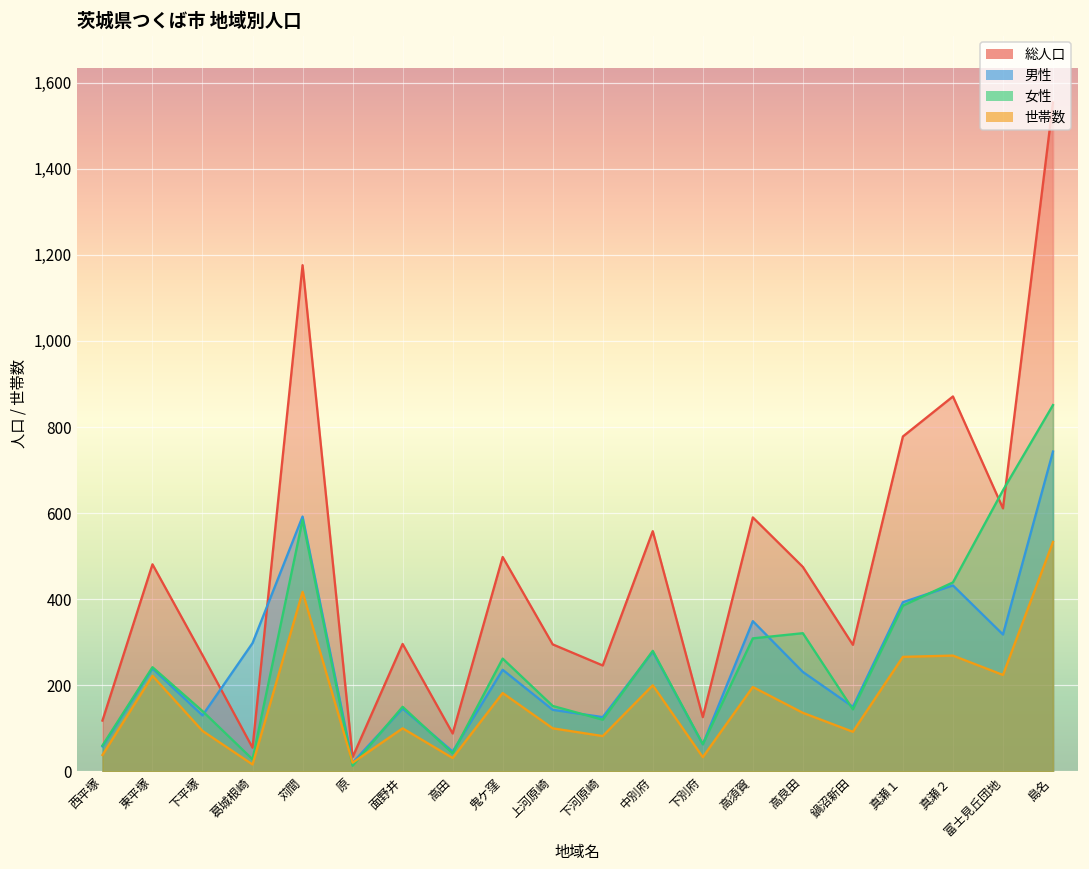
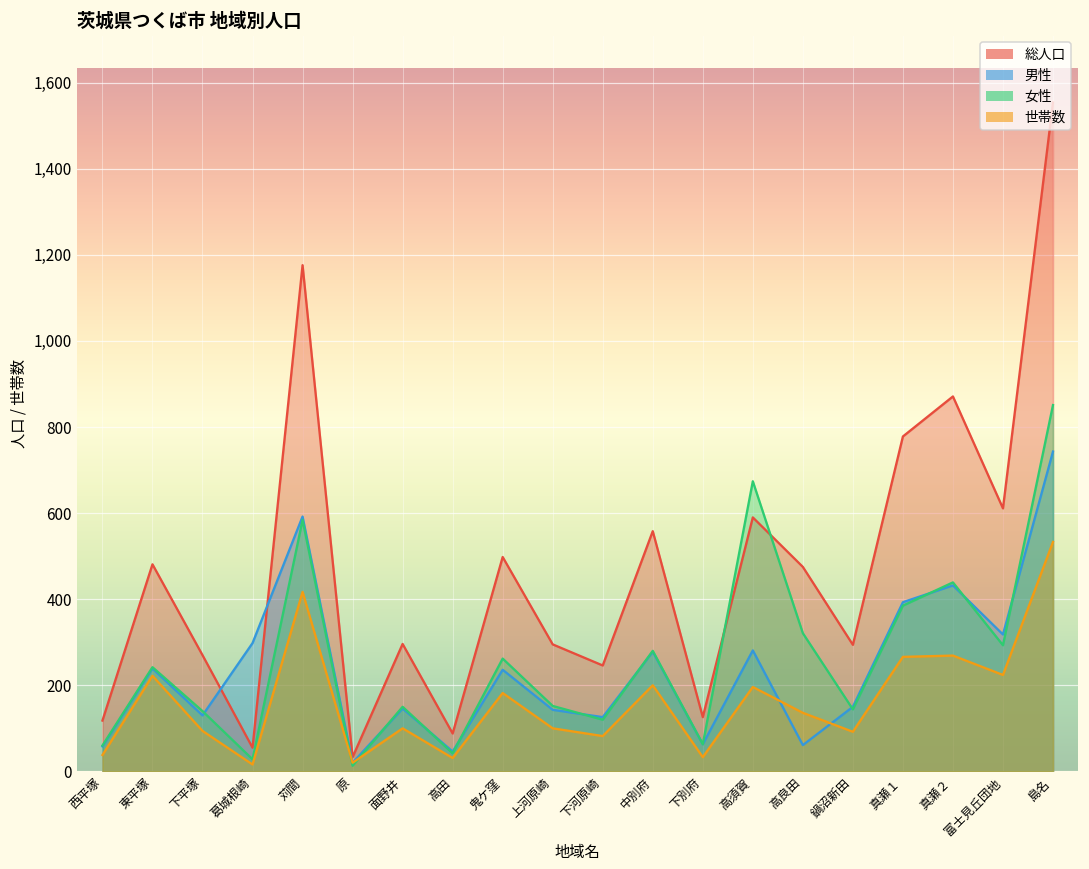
  {
    "男性": {
      "下平塚": 130,
      "葛城根崎": 300,
      "苅間": 590,
      "鬼ケ窪": 240,
      "上河原崎": 140,
-     "高須賀": 350,
-     "高良田": 230,
+     "高須賀": 280,
+     "高良田": 60,
      "真瀬１": 390,
      "真瀬２": 430,
      "富士見丘団地": 320,
      "島名": 740
    },
    "女性": {
      "下平塚": 140,
      "葛城根崎": 30,
      "苅間": 580,
      "原": 10,
      "鬼ケ窪": 260,
      "上河原崎": 150,
-     "高須賀": 310,
+     "高須賀": 670,
      "高良田": 320,
      "真瀬１": 390,
      "真瀬２": 440,
-     "富士見丘団地": 650,
+     "富士見丘団地": 290,
      "島名": 850
    }
  }
